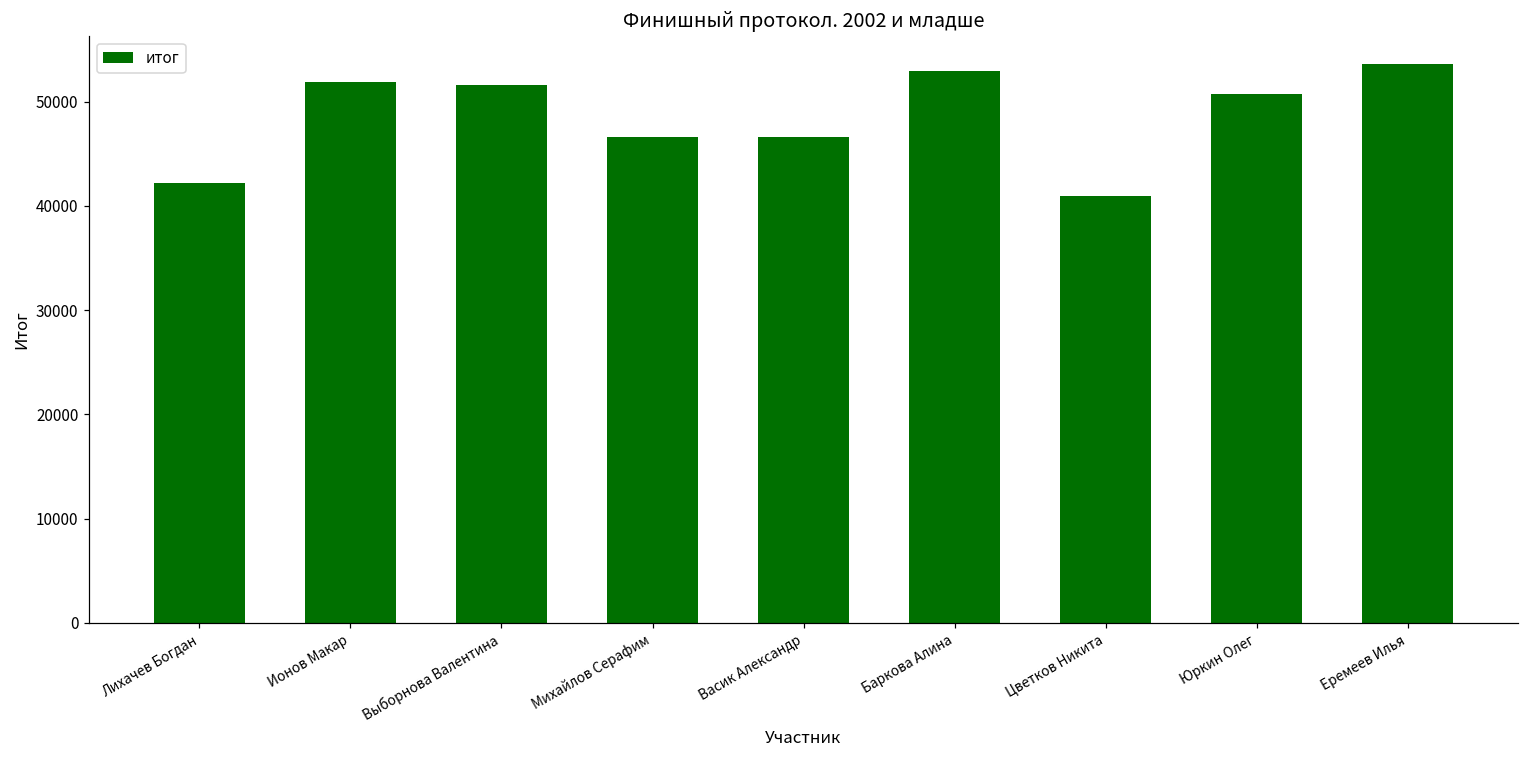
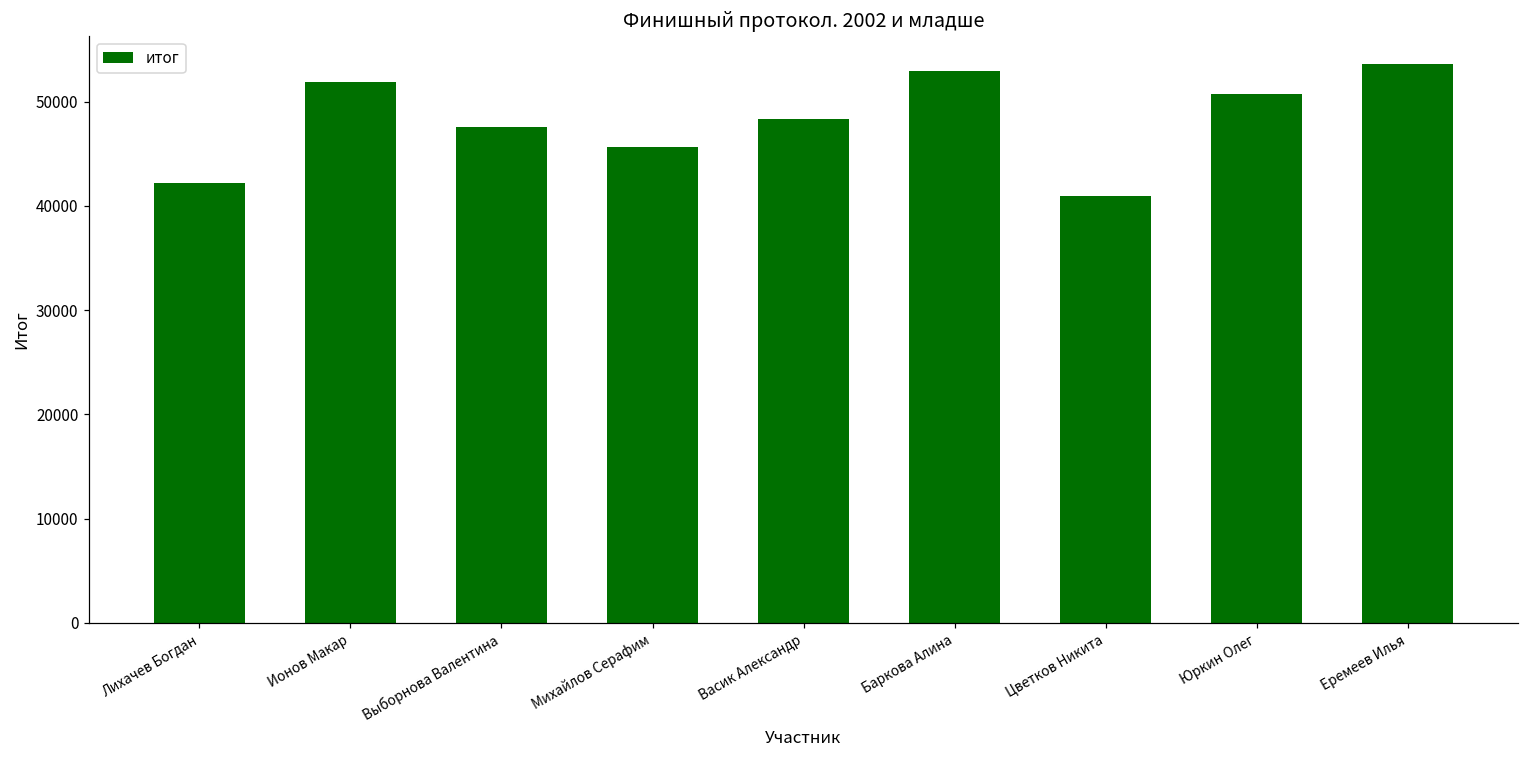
  {
    "Лихачев Богдан": 42000,
    "Ионов Макар": 52000,
-   "Выборнова Валентина": 52000,
-   "Михайлов Серафим": 47000,
-   "Васик Александр": 47000,
+   "Выборнова Валентина": 48000,
+   "Михайлов Серафим": 46000,
+   "Васик Александр": 48000,
    "Баркова Алина": 53000,
    "Цветков Никита": 41000,
    "Юркин Олег": 51000,
    "Еремеев Илья": 54000
  }
